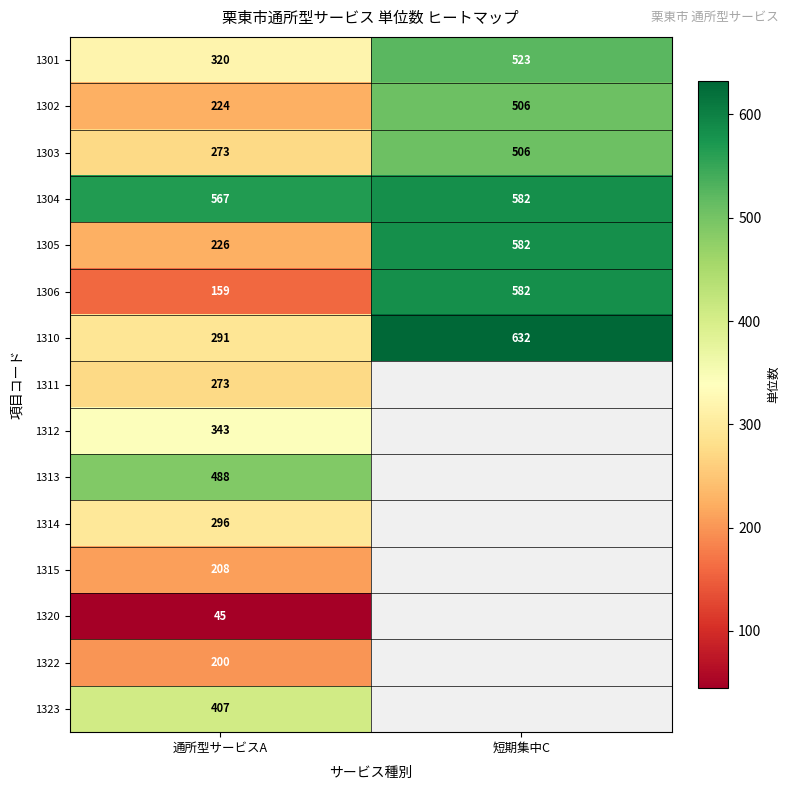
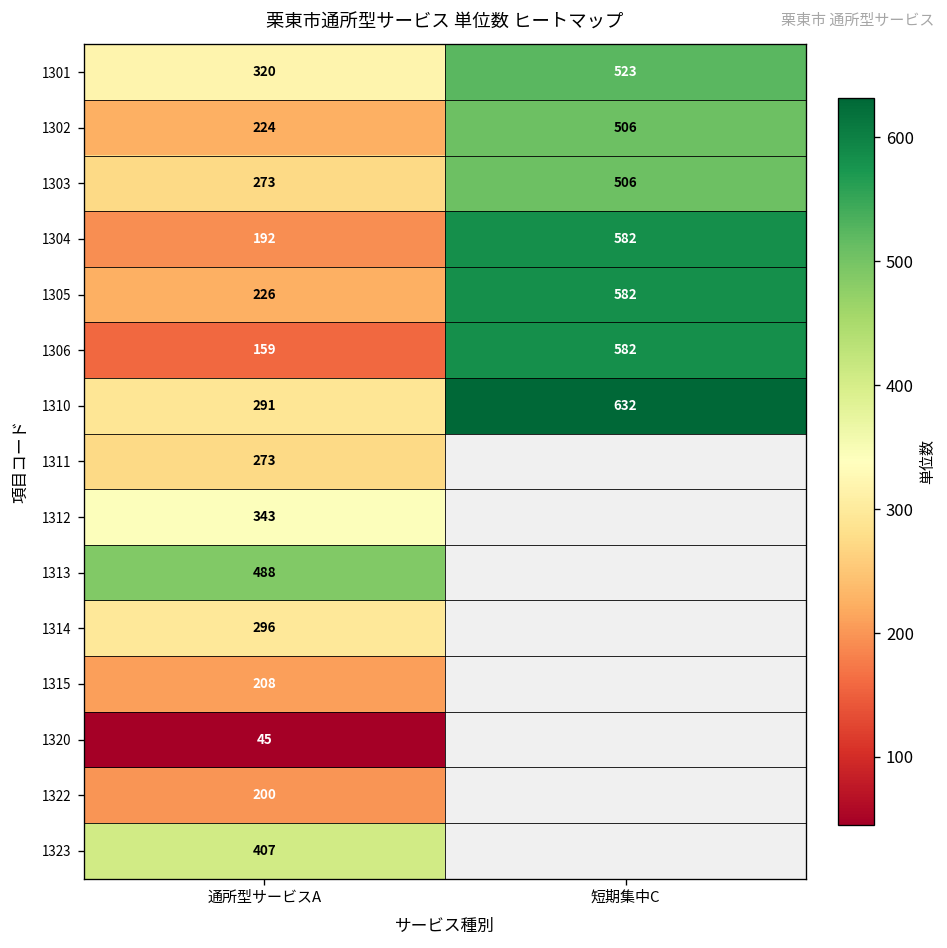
  {
    "1301": {
      "通所型サービスA": 320,
      "短期集中C": 523
    },
    "1302": {
      "通所型サービスA": 224,
      "短期集中C": 506
    },
    "1303": {
      "通所型サービスA": 273,
      "短期集中C": 506
    },
    "1304": {
-     "通所型サービスA": 567,
+     "通所型サービスA": 192,
      "短期集中C": 582
    },
    "1305": {
      "通所型サービスA": 226,
      "短期集中C": 582
    },
    "1306": {
      "通所型サービスA": 159,
      "短期集中C": 582
    },
    "1310": {
      "通所型サービスA": 291,
      "短期集中C": 632
    },
    "1311": {
      "通所型サービスA": 273
    },
    "1312": {
      "通所型サービスA": 343
    },
    "1313": {
      "通所型サービスA": 488
    },
    "1314": {
      "通所型サービスA": 296
    },
    "1315": {
      "通所型サービスA": 208
    },
    "1320": {
      "通所型サービスA": 45
    },
    "1322": {
      "通所型サービスA": 200
    },
    "1323": {
      "通所型サービスA": 407
    }
  }
